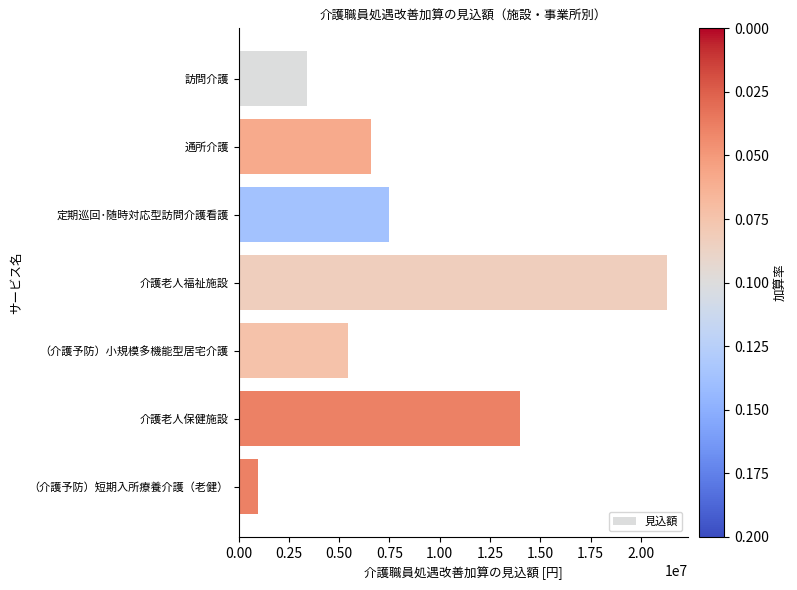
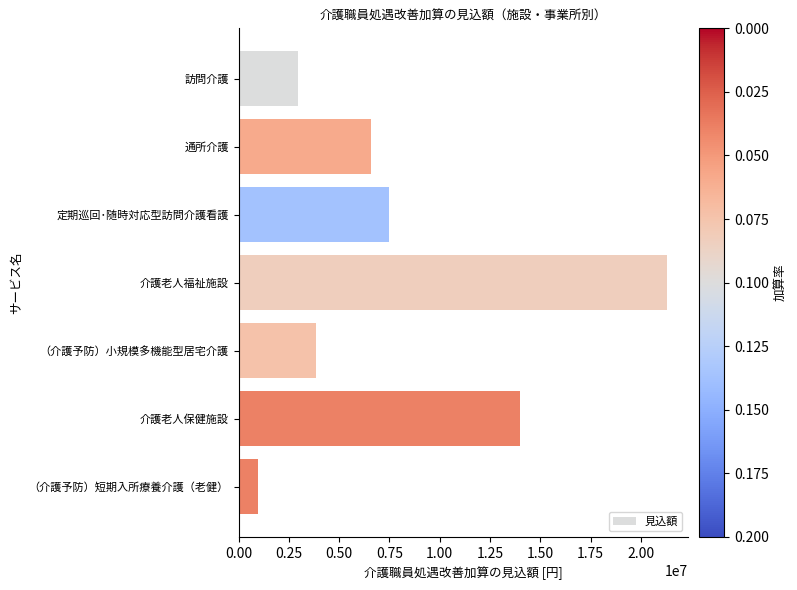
  {
-   "訪問介護": 3400000,
+   "訪問介護": 3000000,
    "通所介護": 6600000,
    "定期巡回･随時対応型訪問介護看護": 7500000,
    "介護老人福祉施設": 21300000,
-   "（介護予防）小規模多機能型居宅介護": 5400000,
+   "（介護予防）小規模多機能型居宅介護": 3900000,
    "介護老人保健施設": 14000000,
    "（介護予防）短期入所療養介護（老健）": 1000000
  }
